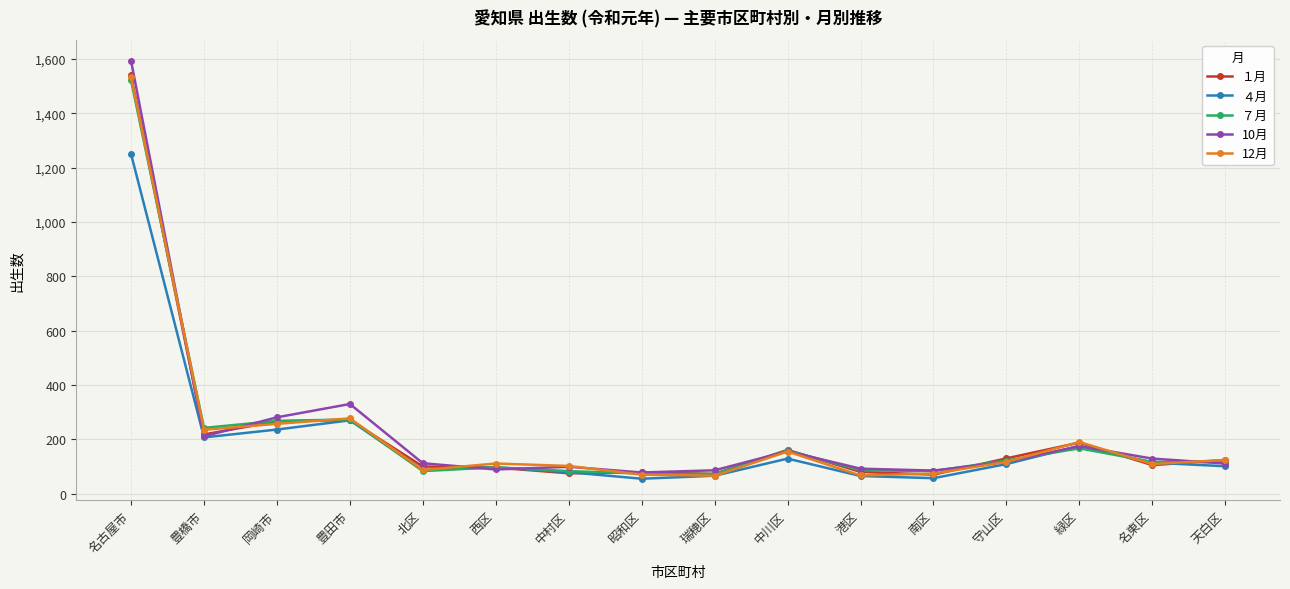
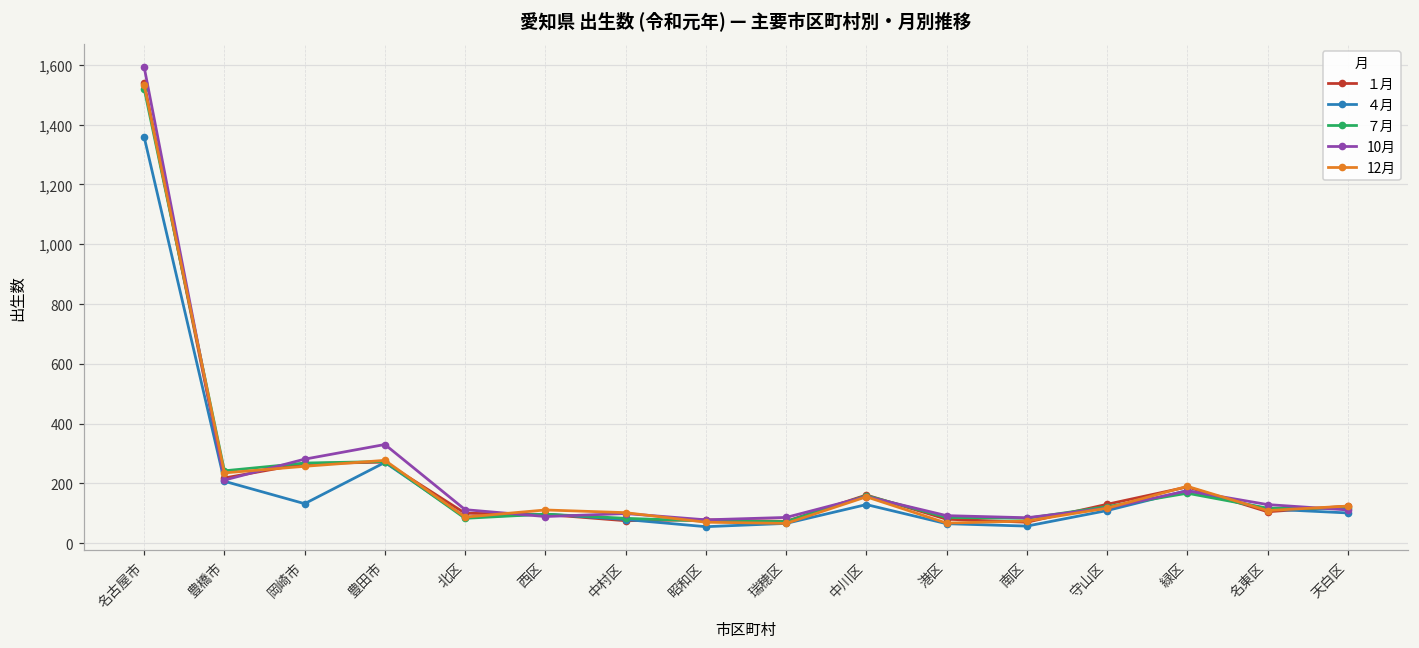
  {
    "１月": {
      "北区": "100"
    },
    "４月": {
-     "名古屋市": "1,250",
-     "岡崎市": "240",
+     "名古屋市": "1,360",
+     "岡崎市": "130",
      "昭和区": "60",
      "中川区": "130",
      "南区": "60",
      "天白区": "100"
    },
    "７月": {
      "名古屋市": "1,520"
    },
    "10月": {
      "名古屋市": "1,590",
      "岡崎市": "280",
      "豊田市": "330",
      "北区": "110",
      "瑞穂区": "90",
      "名東区": "130"
    },
    "12月": {
      "西区": "110"
    }
  }
